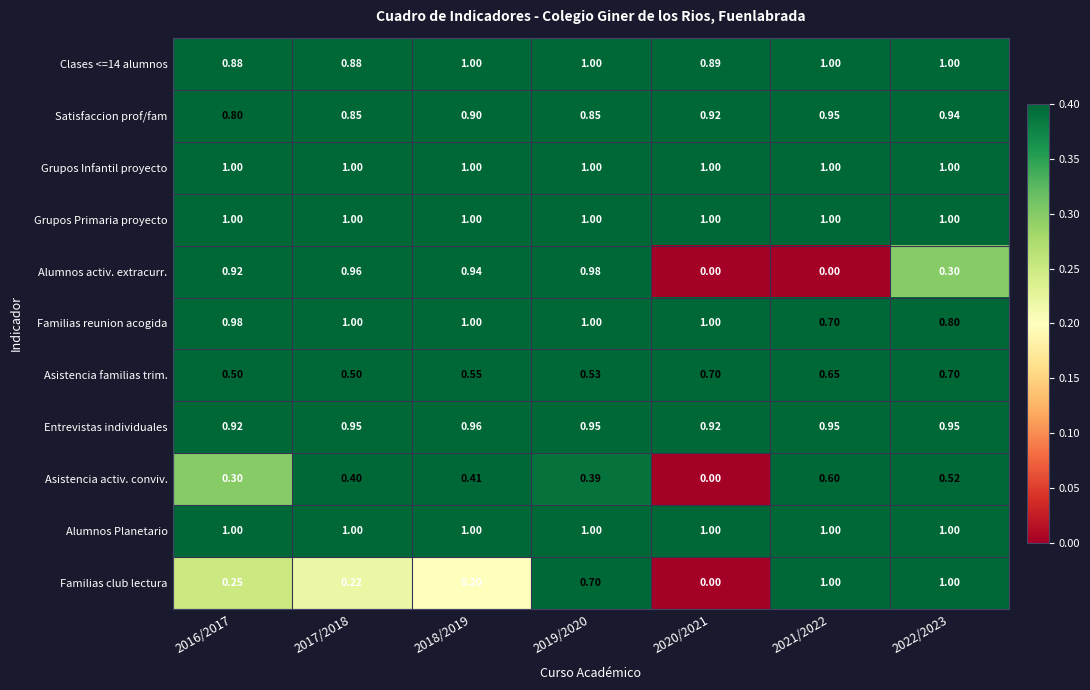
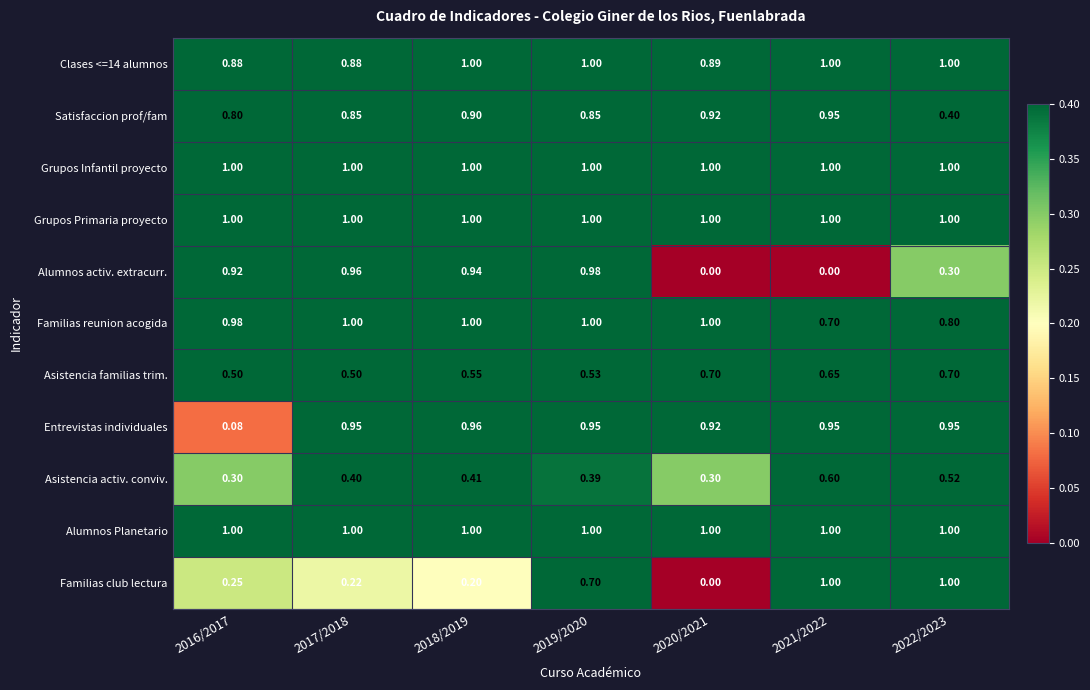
  {
    "Clases <=14 alumnos": {
      "2016/2017": 0.88,
      "2017/2018": 0.88,
      "2018/2019": 1.00,
      "2019/2020": 1.00,
      "2020/2021": 0.89,
      "2021/2022": 1.00,
      "2022/2023": 1.00
    },
    "Satisfaccion prof/fam": {
      "2016/2017": 0.80,
      "2017/2018": 0.85,
      "2018/2019": 0.90,
      "2019/2020": 0.85,
      "2020/2021": 0.92,
      "2021/2022": 0.95,
-     "2022/2023": 0.94
+     "2022/2023": 0.40
    },
    "Grupos Infantil proyecto": {
      "2016/2017": 1.00,
      "2017/2018": 1.00,
      "2018/2019": 1.00,
      "2019/2020": 1.00,
      "2020/2021": 1.00,
      "2021/2022": 1.00,
      "2022/2023": 1.00
    },
    "Grupos Primaria proyecto": {
      "2016/2017": 1.00,
      "2017/2018": 1.00,
      "2018/2019": 1.00,
      "2019/2020": 1.00,
      "2020/2021": 1.00,
      "2021/2022": 1.00,
      "2022/2023": 1.00
    },
    "Alumnos activ. extracurr.": {
      "2016/2017": 0.92,
      "2017/2018": 0.96,
      "2018/2019": 0.94,
      "2019/2020": 0.98,
      "2020/2021": 0.00,
      "2021/2022": 0.00,
      "2022/2023": 0.30
    },
    "Familias reunion acogida": {
      "2016/2017": 0.98,
      "2017/2018": 1.00,
      "2018/2019": 1.00,
      "2019/2020": 1.00,
      "2020/2021": 1.00,
      "2021/2022": 0.70,
      "2022/2023": 0.80
    },
    "Asistencia familias trim.": {
      "2016/2017": 0.50,
      "2017/2018": 0.50,
      "2018/2019": 0.55,
      "2019/2020": 0.53,
      "2020/2021": 0.70,
      "2021/2022": 0.65,
      "2022/2023": 0.70
    },
    "Entrevistas individuales": {
-     "2016/2017": 0.92,
+     "2016/2017": 0.08,
      "2017/2018": 0.95,
      "2018/2019": 0.96,
      "2019/2020": 0.95,
      "2020/2021": 0.92,
      "2021/2022": 0.95,
      "2022/2023": 0.95
    },
    "Asistencia activ. conviv.": {
      "2016/2017": 0.30,
      "2017/2018": 0.40,
      "2018/2019": 0.41,
      "2019/2020": 0.39,
-     "2020/2021": 0.00,
+     "2020/2021": 0.30,
      "2021/2022": 0.60,
      "2022/2023": 0.52
    },
    "Alumnos Planetario": {
      "2016/2017": 1.00,
      "2017/2018": 1.00,
      "2018/2019": 1.00,
      "2019/2020": 1.00,
      "2020/2021": 1.00,
      "2021/2022": 1.00,
      "2022/2023": 1.00
    },
    "Familias club lectura": {
      "2016/2017": 0.25,
      "2017/2018": 0.22,
      "2018/2019": 0.20,
      "2019/2020": 0.70,
      "2020/2021": 0.00,
      "2021/2022": 1.00,
      "2022/2023": 1.00
    }
  }
